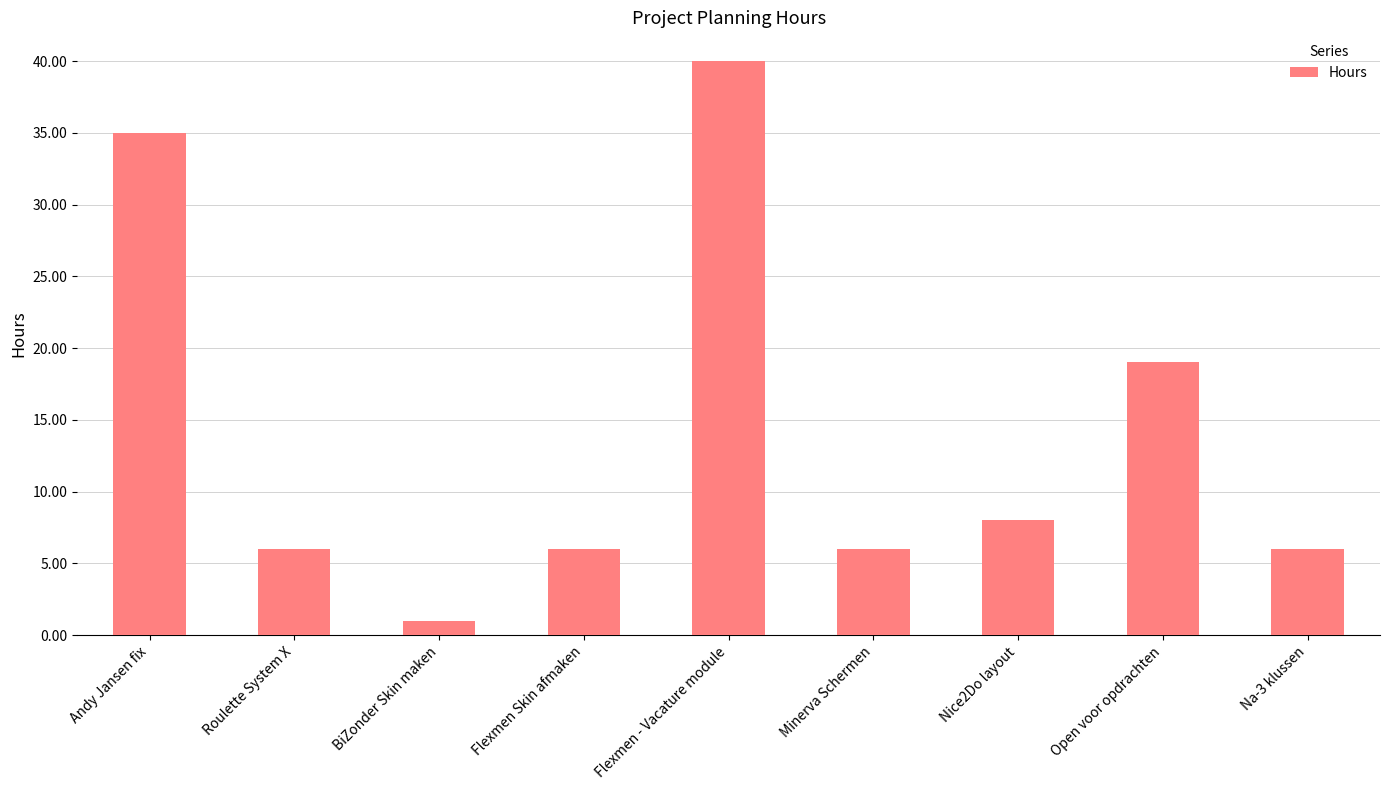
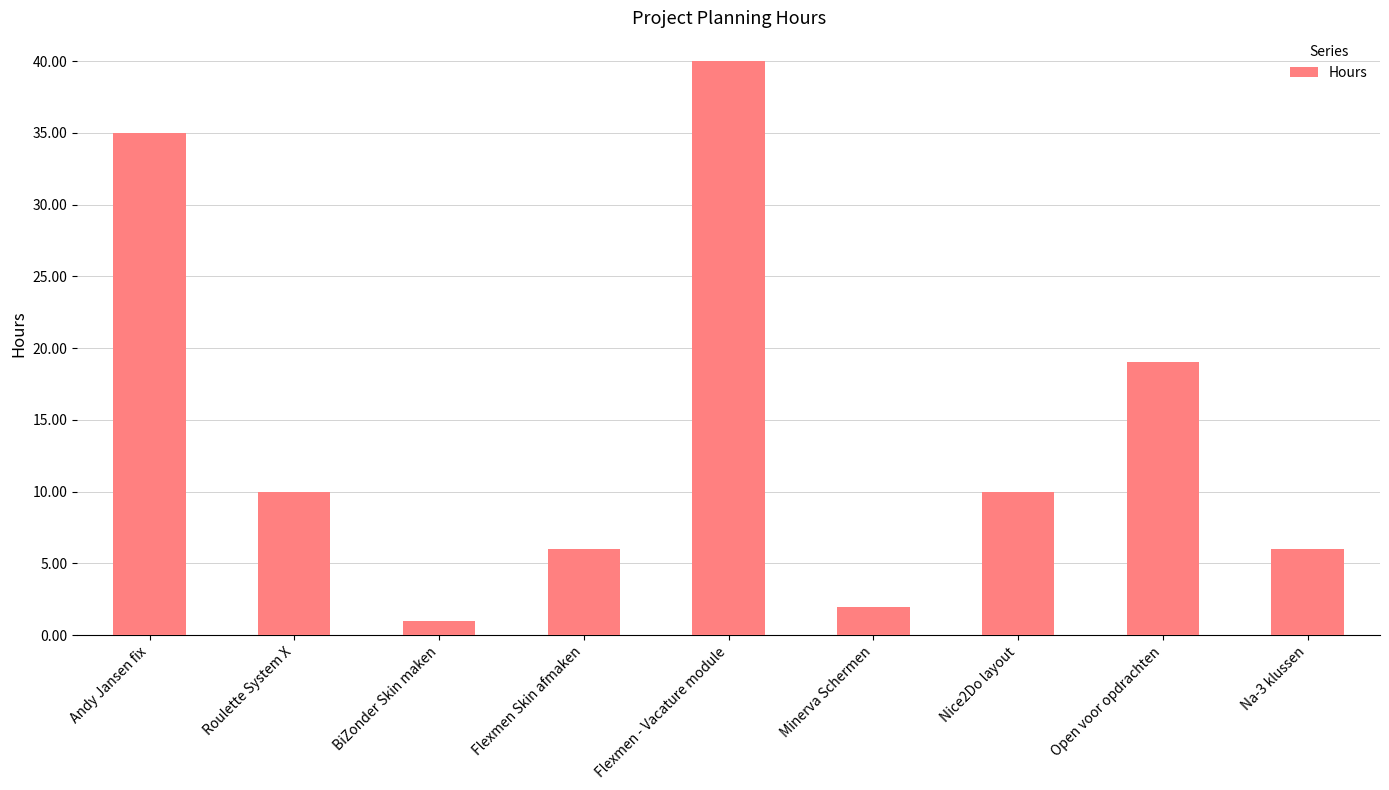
  {
    "Andy Jansen fix": 35,
-   "Roulette System X": 6,
+   "Roulette System X": 10,
    "BiZonder Skin maken": 1,
    "Flexmen Skin afmaken": 6,
    "Flexmen - Vacature module": 40,
-   "Minerva Schermen": 6,
-   "Nice2Do layout": 8,
+   "Minerva Schermen": 2,
+   "Nice2Do layout": 10,
    "Open voor opdrachten": 19,
    "Na-3 klussen": 6
  }
